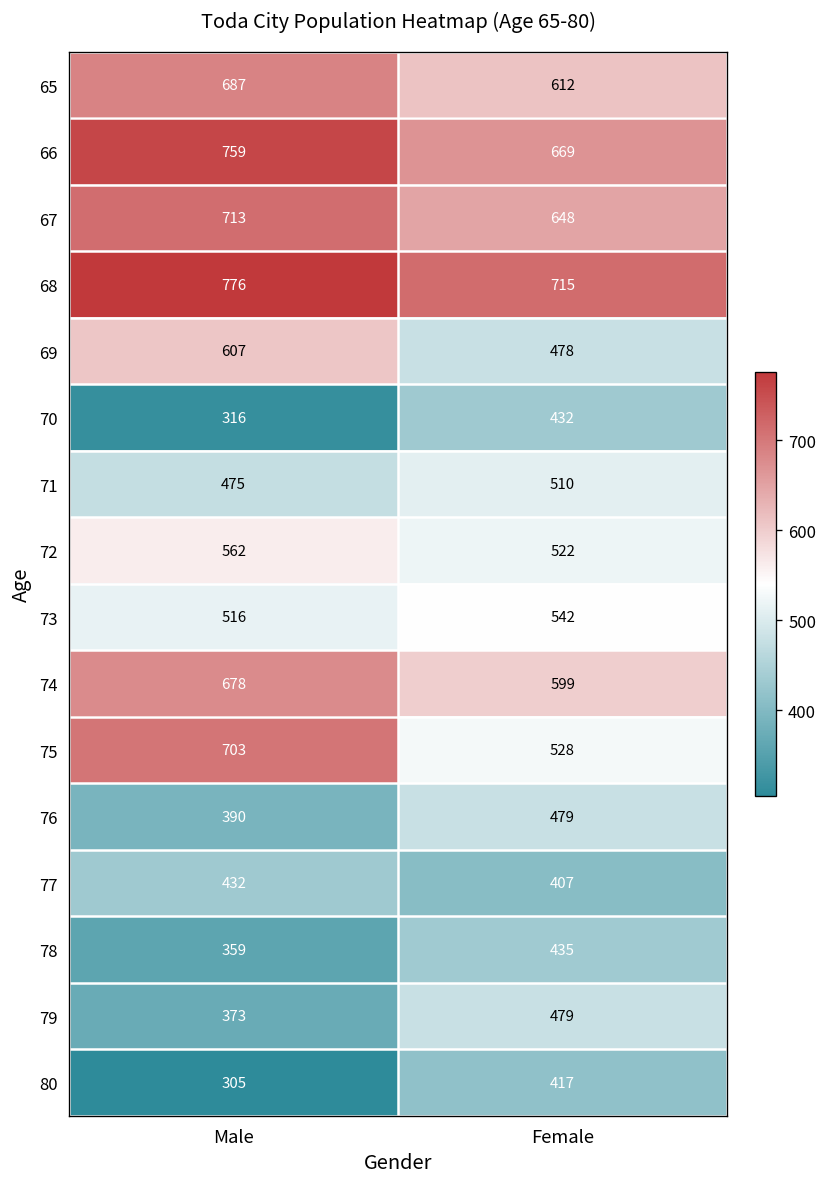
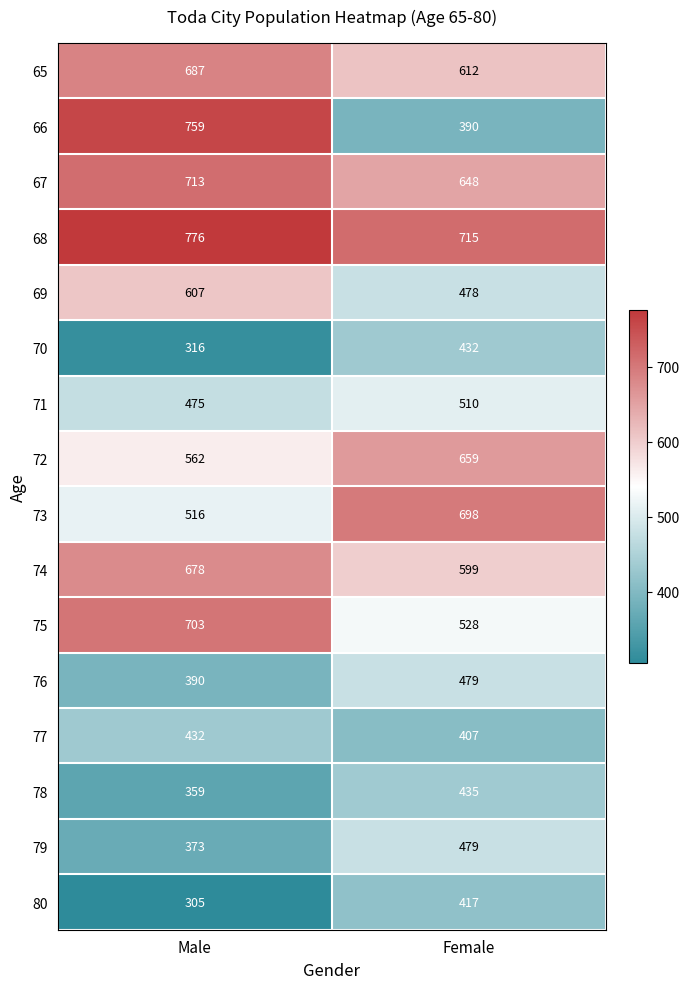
  {
    "65": {
      "Male": 687,
      "Female": 612
    },
    "66": {
      "Male": 759,
-     "Female": 669
+     "Female": 390
    },
    "67": {
      "Male": 713,
      "Female": 648
    },
    "68": {
      "Male": 776,
      "Female": 715
    },
    "69": {
      "Male": 607,
      "Female": 478
    },
    "70": {
      "Male": 316,
      "Female": 432
    },
    "71": {
      "Male": 475,
      "Female": 510
    },
    "72": {
      "Male": 562,
-     "Female": 522
+     "Female": 659
    },
    "73": {
      "Male": 516,
-     "Female": 542
+     "Female": 698
    },
    "74": {
      "Male": 678,
      "Female": 599
    },
    "75": {
      "Male": 703,
      "Female": 528
    },
    "76": {
      "Male": 390,
      "Female": 479
    },
    "77": {
      "Male": 432,
      "Female": 407
    },
    "78": {
      "Male": 359,
      "Female": 435
    },
    "79": {
      "Male": 373,
      "Female": 479
    },
    "80": {
      "Male": 305,
      "Female": 417
    }
  }
